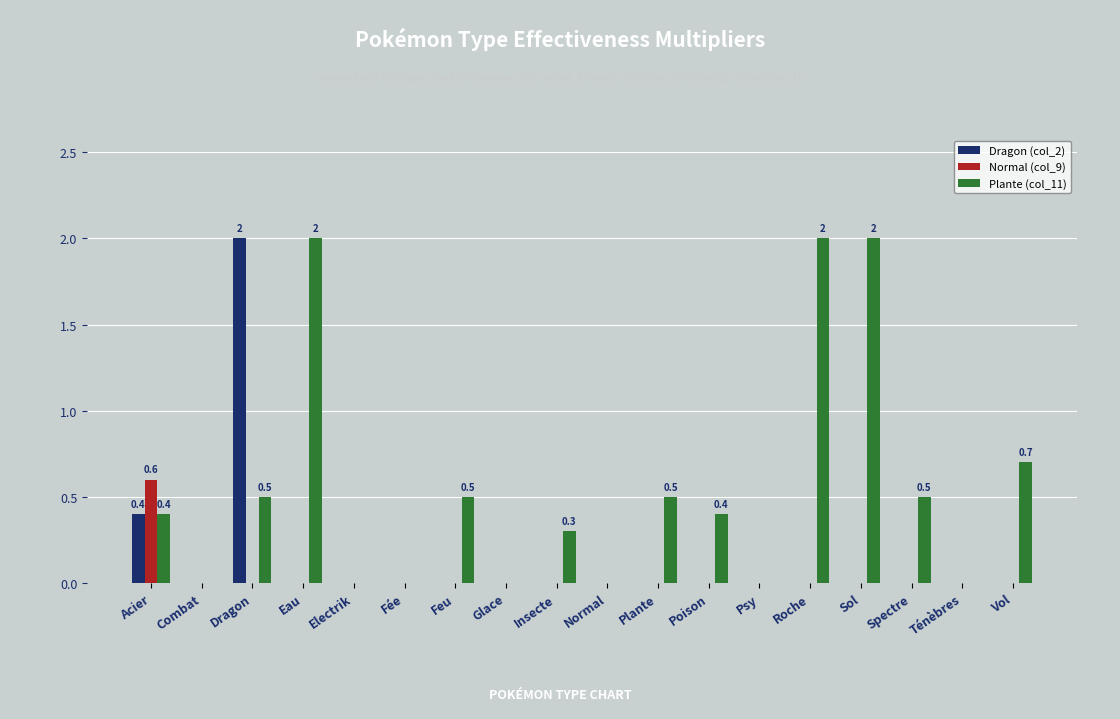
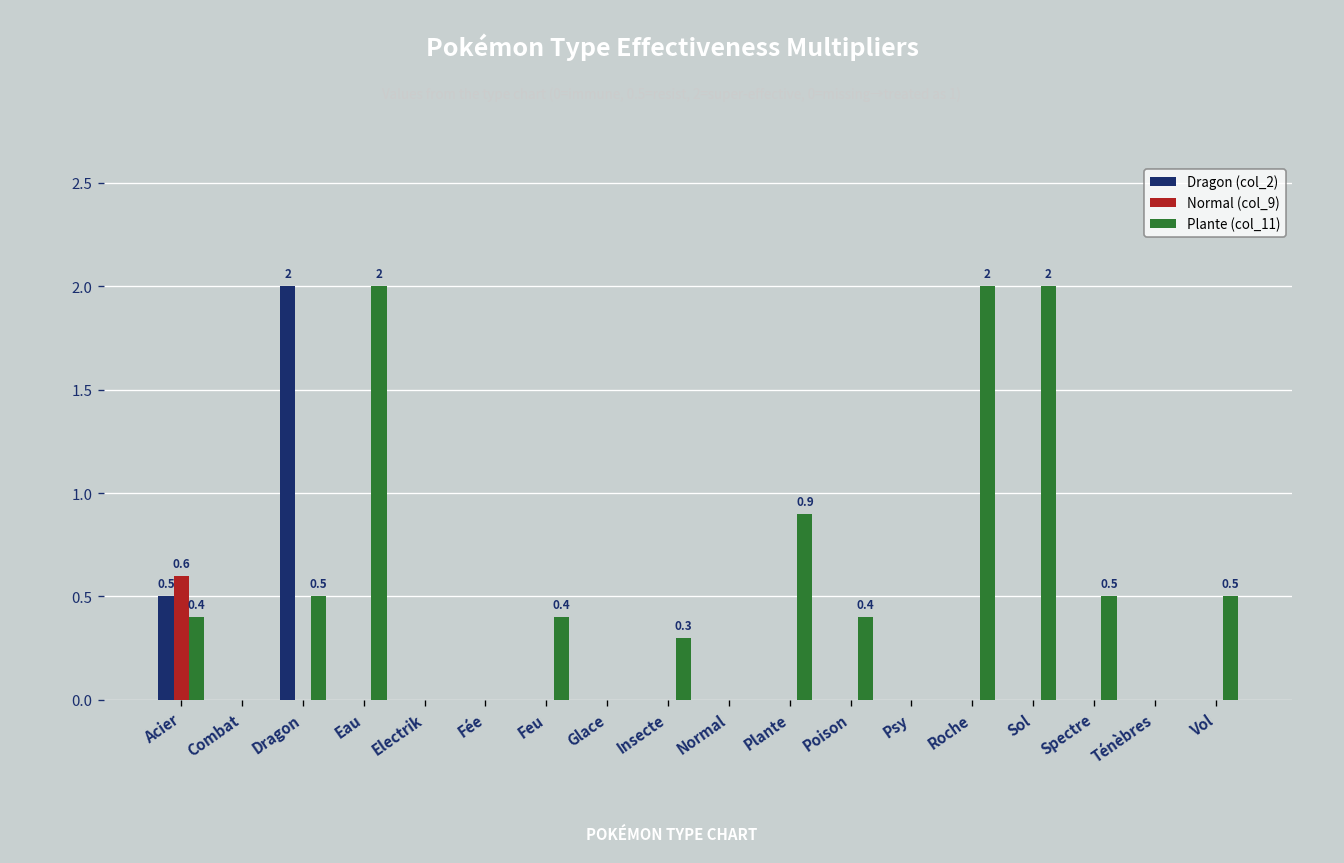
  {
    "Dragon (col_2)": {
-     "Acier": 0.4,
+     "Acier": 0.5,
      "Dragon": 2
    },
    "Normal (col_9)": {
      "Acier": 0.6
    },
    "Plante (col_11)": {
      "Acier": 0.4,
      "Dragon": 0.5,
      "Eau": 2,
-     "Feu": 0.5,
+     "Feu": 0.4,
      "Insecte": 0.3,
-     "Plante": 0.5,
+     "Plante": 0.9,
      "Poison": 0.4,
      "Roche": 2,
      "Sol": 2,
      "Spectre": 0.5,
-     "Vol": 0.7
+     "Vol": 0.5
    }
  }
